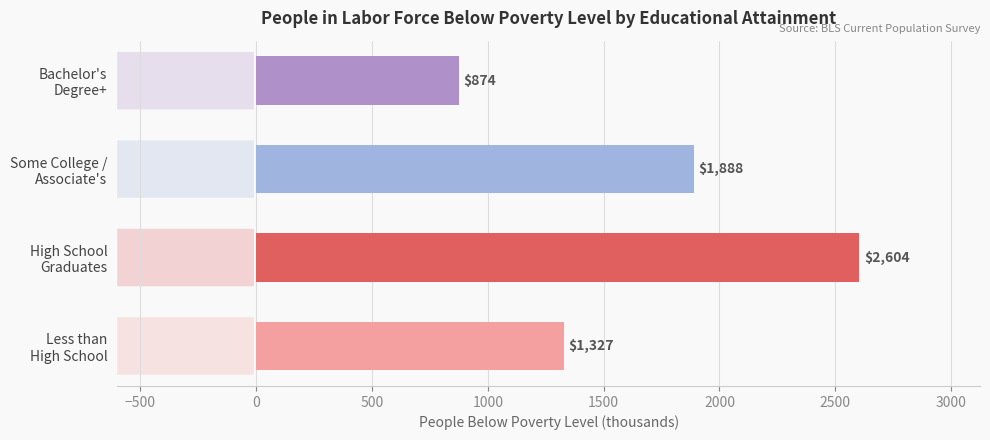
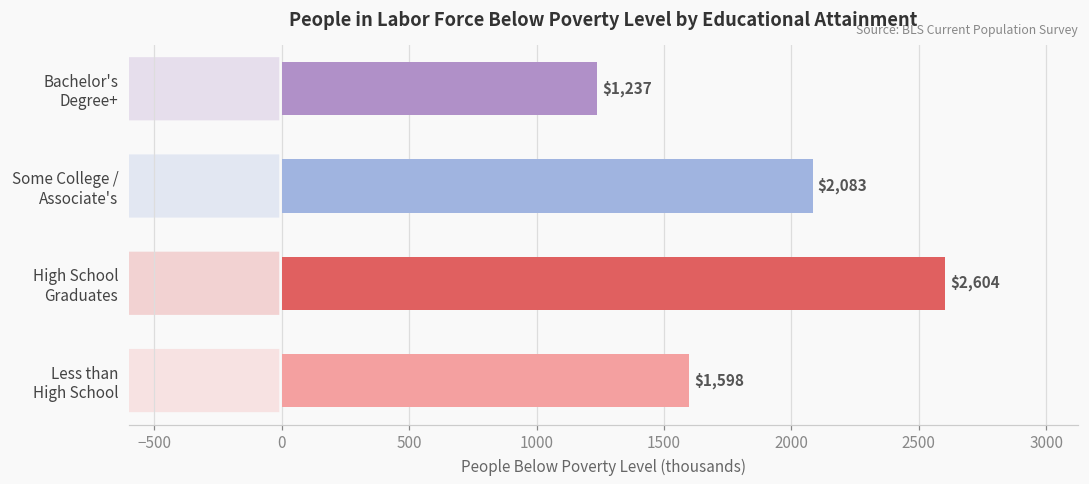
  {
-   "Bachelor's Degree+": "$874",
-   "Some College / Associate's": "$1,888",
+   "Bachelor's Degree+": "$1,237",
+   "Some College / Associate's": "$2,083",
    "High School Graduates": "$2,604",
-   "Less than High School": "$1,327"
+   "Less than High School": "$1,598"
  }
